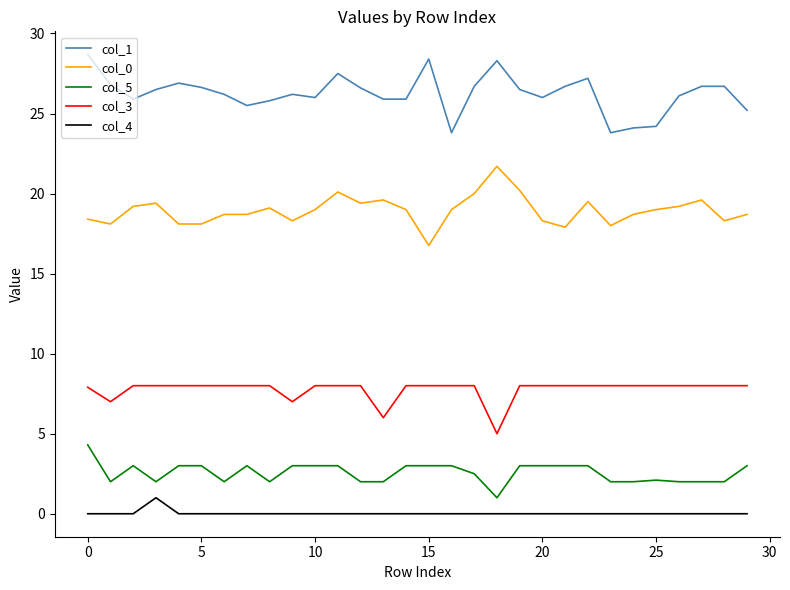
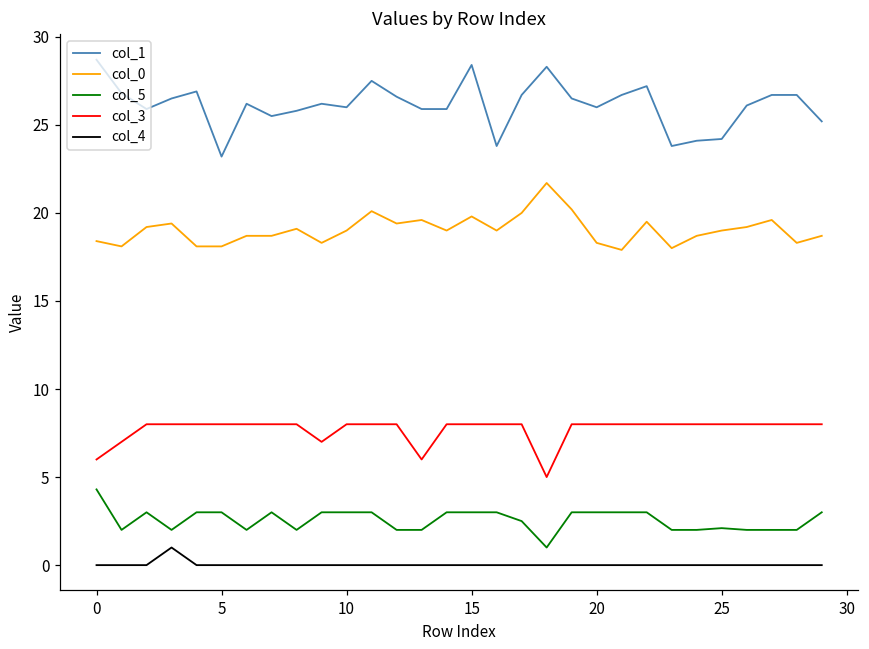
  {
    "col_1": {
-     "5": 26.6,
+     "5": 23.2,
      "10": 26.0,
      "15": 28.4,
      "20": 26.0,
      "25": 24.2
    },
    "col_0": {
      "0": 18.4,
      "5": 18.1,
      "10": 19.0,
-     "15": 16.8,
+     "15": 19.8,
      "20": 18.3,
      "25": 19.0
    },
    "col_5": {
      "0": 4.3,
      "5": 3.0,
      "10": 3.0,
      "15": 3.0,
      "20": 3.0,
      "25": 2.1
    },
    "col_3": {
-     "0": 7.9,
+     "0": 6.0,
      "5": 8.0,
      "10": 8.0,
      "15": 8.0,
      "20": 8.0,
      "25": 8.0
    },
    "col_4": {
      "0": 0.0,
      "5": 0.0,
      "10": 0.0,
      "15": 0.0,
      "20": 0.0,
      "25": 0.0
    }
  }
